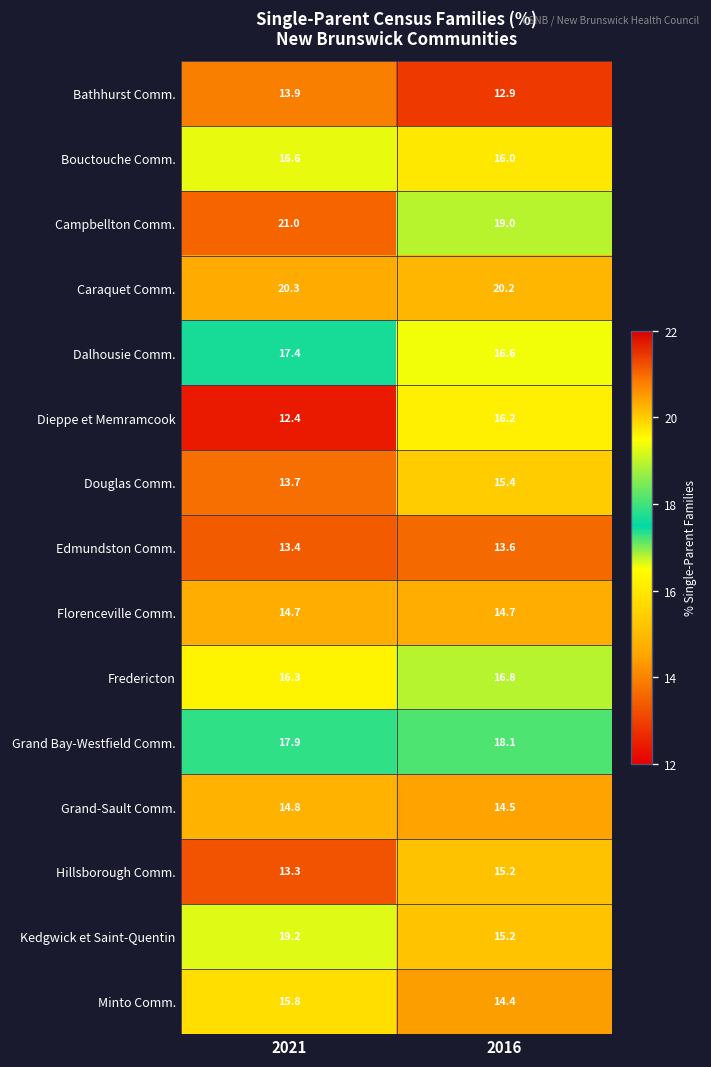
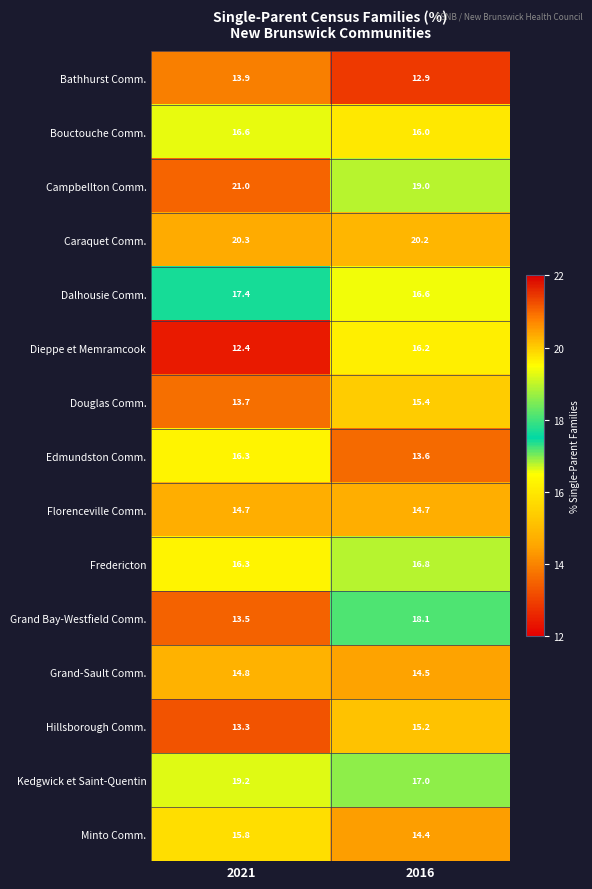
  {
    "Bathhurst Comm.": {
      "2021": 13.9,
      "2016": 12.9
    },
    "Bouctouche Comm.": {
      "2021": 16.6,
      "2016": 16.0
    },
    "Campbellton Comm.": {
      "2021": 21.0,
      "2016": 19.0
    },
    "Caraquet Comm.": {
      "2021": 20.3,
      "2016": 20.2
    },
    "Dalhousie Comm.": {
      "2021": 17.4,
      "2016": 16.6
    },
    "Dieppe et Memramcook": {
      "2021": 12.4,
      "2016": 16.2
    },
    "Douglas Comm.": {
      "2021": 13.7,
      "2016": 15.4
    },
    "Edmundston Comm.": {
-     "2021": 13.4,
+     "2021": 16.3,
      "2016": 13.6
    },
    "Florenceville Comm.": {
      "2021": 14.7,
      "2016": 14.7
    },
    "Fredericton": {
      "2021": 16.3,
      "2016": 16.8
    },
    "Grand Bay-Westfield Comm.": {
-     "2021": 17.9,
+     "2021": 13.5,
      "2016": 18.1
    },
    "Grand-Sault Comm.": {
      "2021": 14.8,
      "2016": 14.5
    },
    "Hillsborough Comm.": {
      "2021": 13.3,
      "2016": 15.2
    },
    "Kedgwick et Saint-Quentin": {
      "2021": 19.2,
-     "2016": 15.2
+     "2016": 17.0
    },
    "Minto Comm.": {
      "2021": 15.8,
      "2016": 14.4
    }
  }
